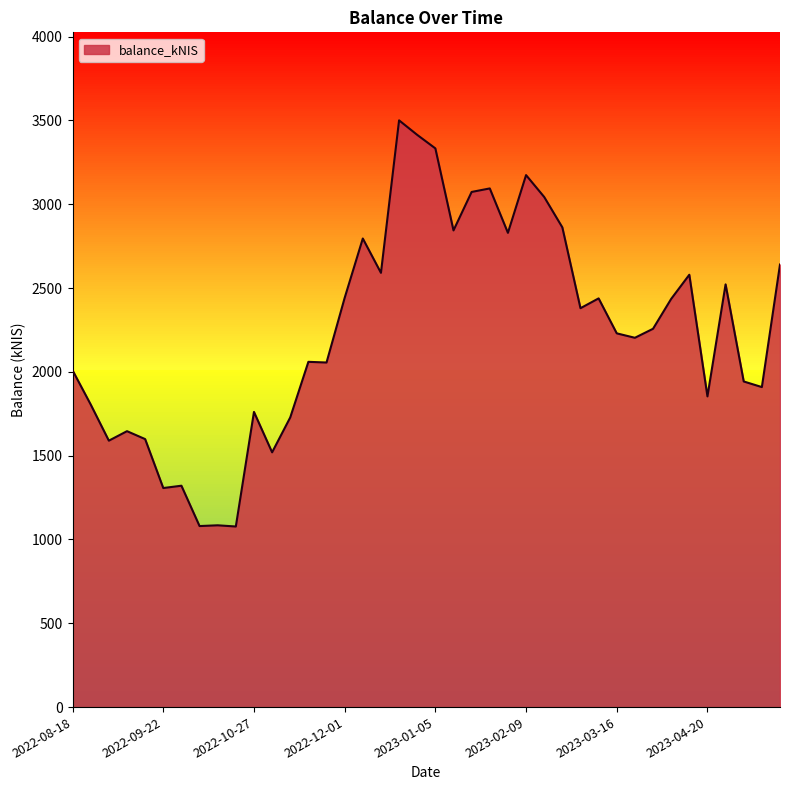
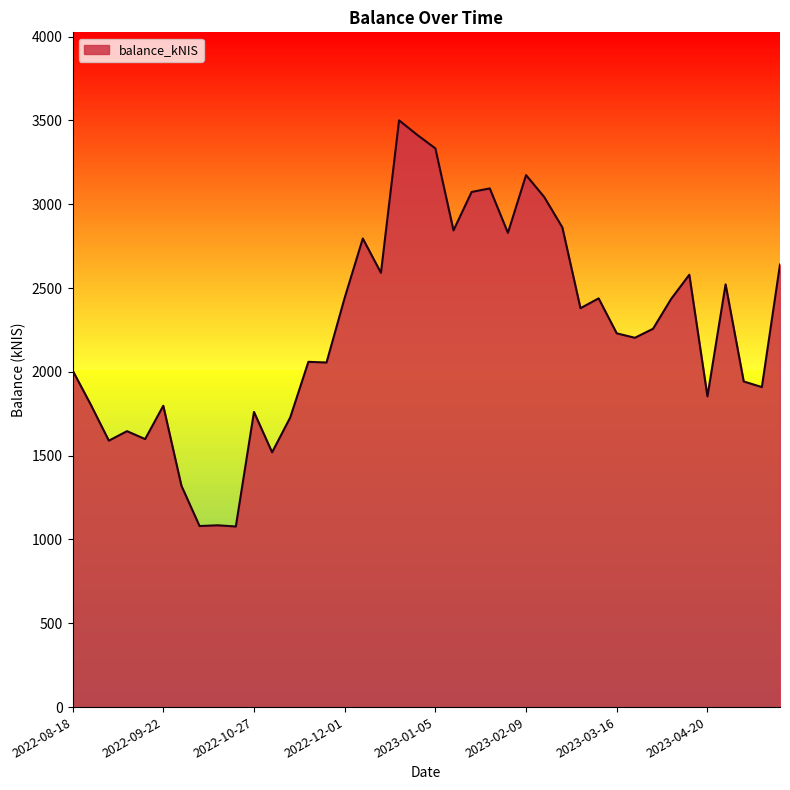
  {
    "2022-08-18": 2010,
-   "2022-09-22": 1310,
+   "2022-09-22": 1800,
    "2022-10-27": 1760,
    "2022-12-01": 2440,
    "2023-01-05": 3330,
    "2023-02-09": 3170,
    "2023-03-16": 2230,
    "2023-04-20": 1850
  }
